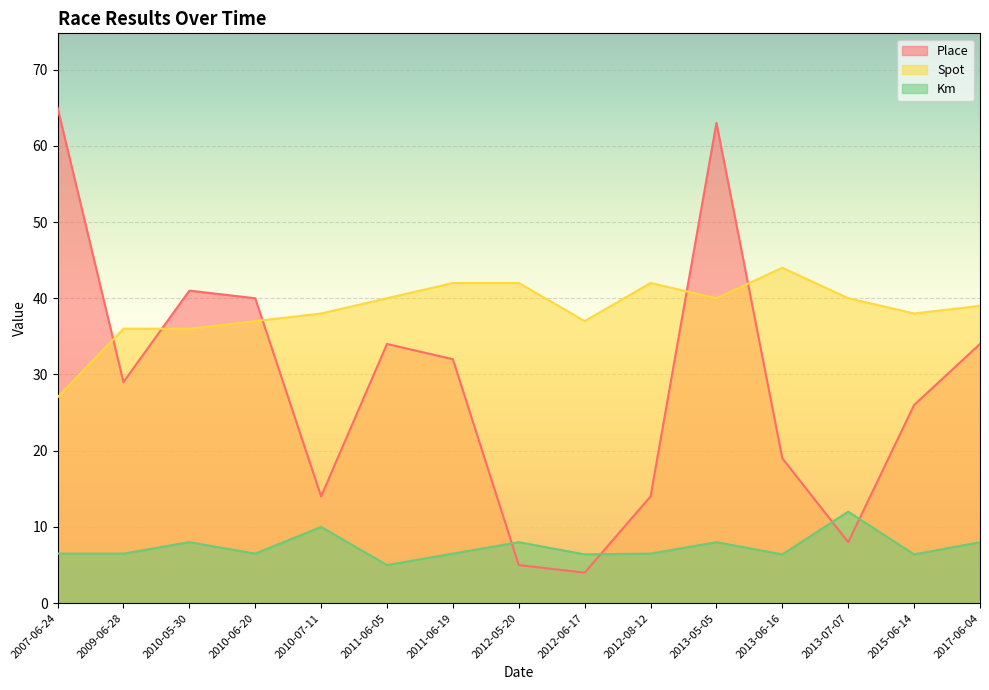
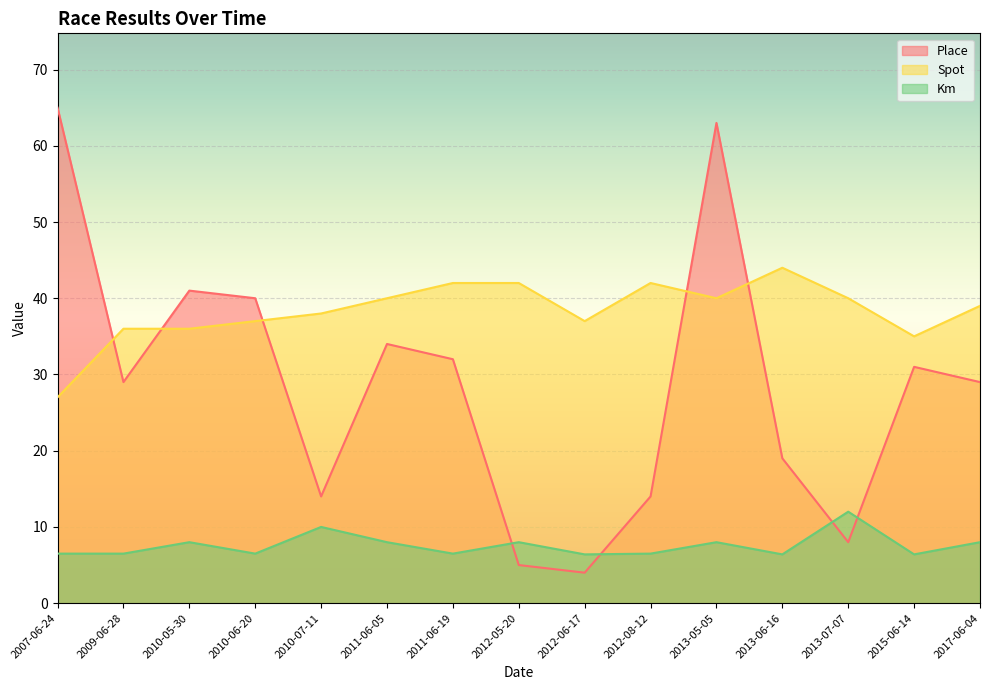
  {
    "Place": {
      "2007-06-24": 65,
      "2009-06-28": 29,
      "2010-05-30": 41,
      "2010-06-20": 40,
      "2010-07-11": 14,
      "2011-06-05": 34,
      "2011-06-19": 32,
      "2012-05-20": 5,
      "2012-06-17": 4,
      "2012-08-12": 14,
      "2013-05-05": 63,
      "2013-06-16": 19,
      "2013-07-07": 8,
-     "2015-06-14": 26,
-     "2017-06-04": 34
+     "2015-06-14": 31,
+     "2017-06-04": 29
    },
    "Spot": {
      "2007-06-24": 27,
      "2009-06-28": 36,
      "2010-05-30": 36,
      "2010-06-20": 37,
      "2010-07-11": 38,
      "2011-06-05": 40,
      "2011-06-19": 42,
      "2012-05-20": 42,
      "2012-06-17": 37,
      "2012-08-12": 42,
      "2013-05-05": 40,
      "2013-06-16": 44,
      "2013-07-07": 40,
-     "2015-06-14": 38,
+     "2015-06-14": 35,
      "2017-06-04": 39
    },
    "Km": {
      "2007-06-24": 7,
      "2009-06-28": 7,
      "2010-05-30": 8,
      "2010-06-20": 7,
      "2010-07-11": 10,
-     "2011-06-05": 5,
+     "2011-06-05": 8,
      "2011-06-19": 7,
      "2012-05-20": 8,
      "2012-06-17": 6,
      "2012-08-12": 7,
      "2013-05-05": 8,
      "2013-06-16": 6,
      "2013-07-07": 12,
      "2015-06-14": 6,
      "2017-06-04": 8
    }
  }
